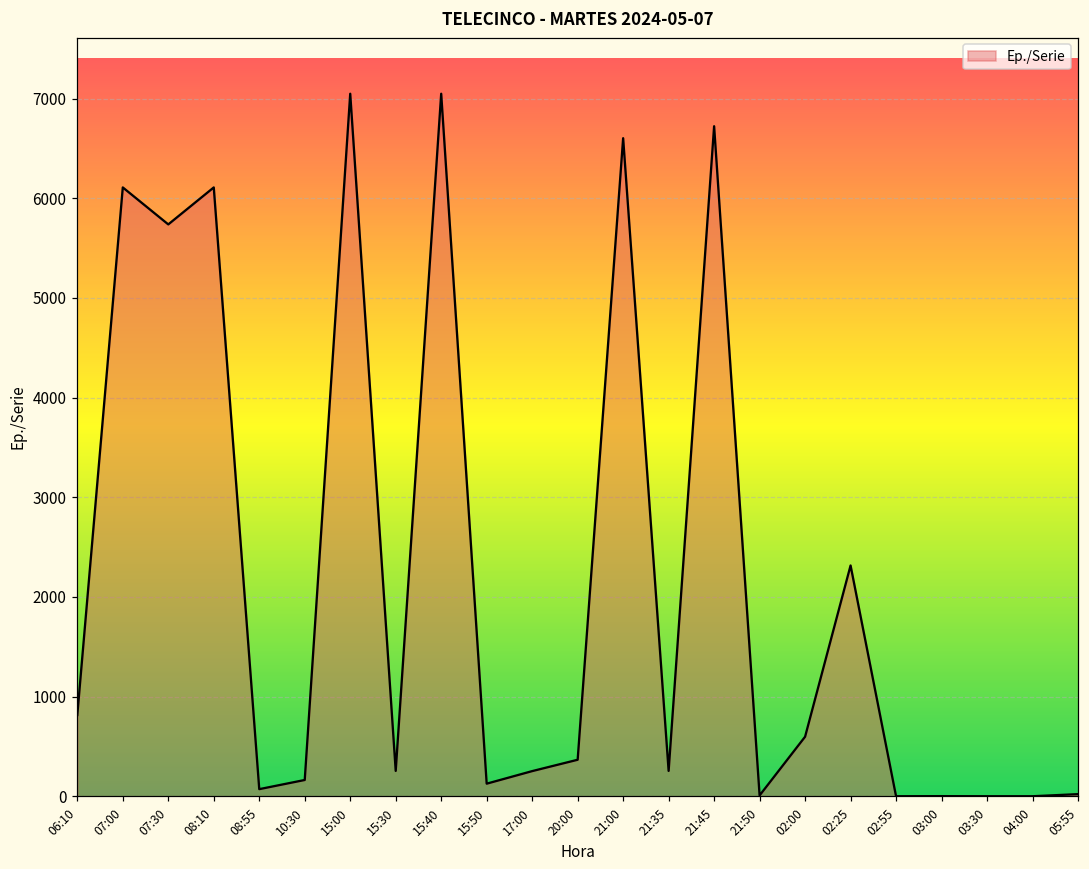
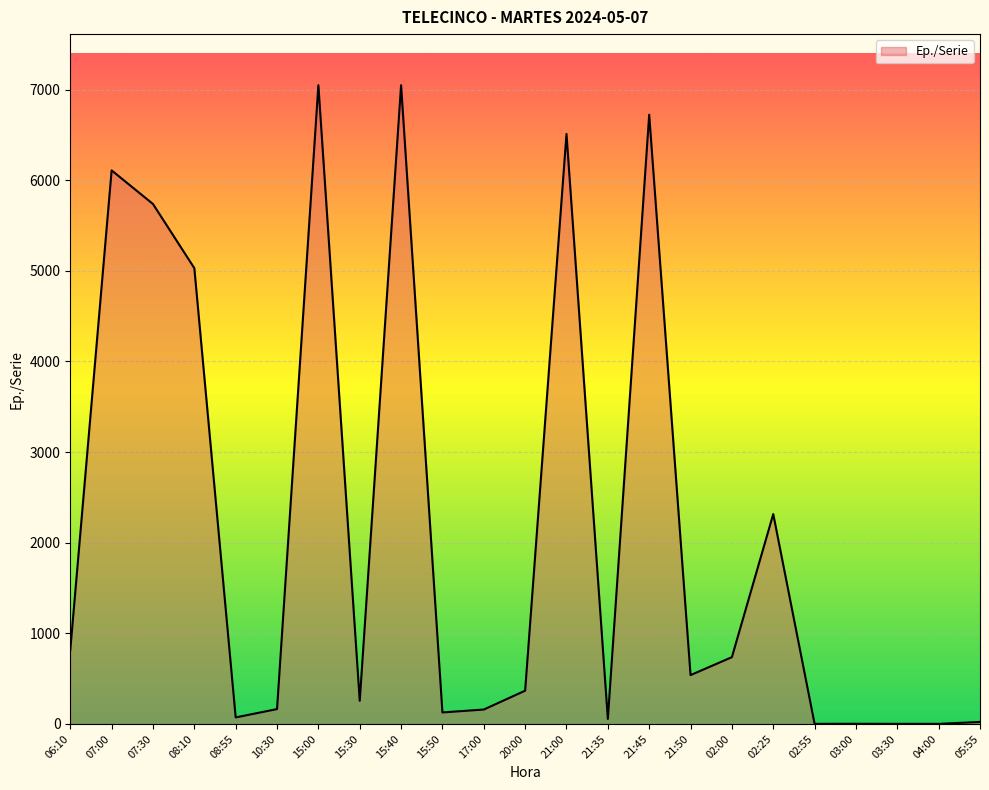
  {
    "06:10": 800,
    "07:00": 6100,
    "07:30": 5700,
-   "08:10": 6100,
+   "08:10": 5000,
    "08:55": 100,
    "10:30": 200,
    "15:00": 7000,
    "15:30": 300,
    "15:40": 7000,
    "15:50": 100,
-   "17:00": 300,
+   "17:00": 200,
    "20:00": 400,
-   "21:00": 6600,
-   "21:35": 300,
+   "21:00": 6500,
+   "21:35": 100,
    "21:45": 6700,
-   "21:50": 0,
-   "02:00": 600,
+   "21:50": 500,
+   "02:00": 700,
    "02:25": 2300,
    "02:55": 0,
    "03:00": 0,
    "03:30": 0,
    "04:00": 0,
    "05:55": 0
  }
